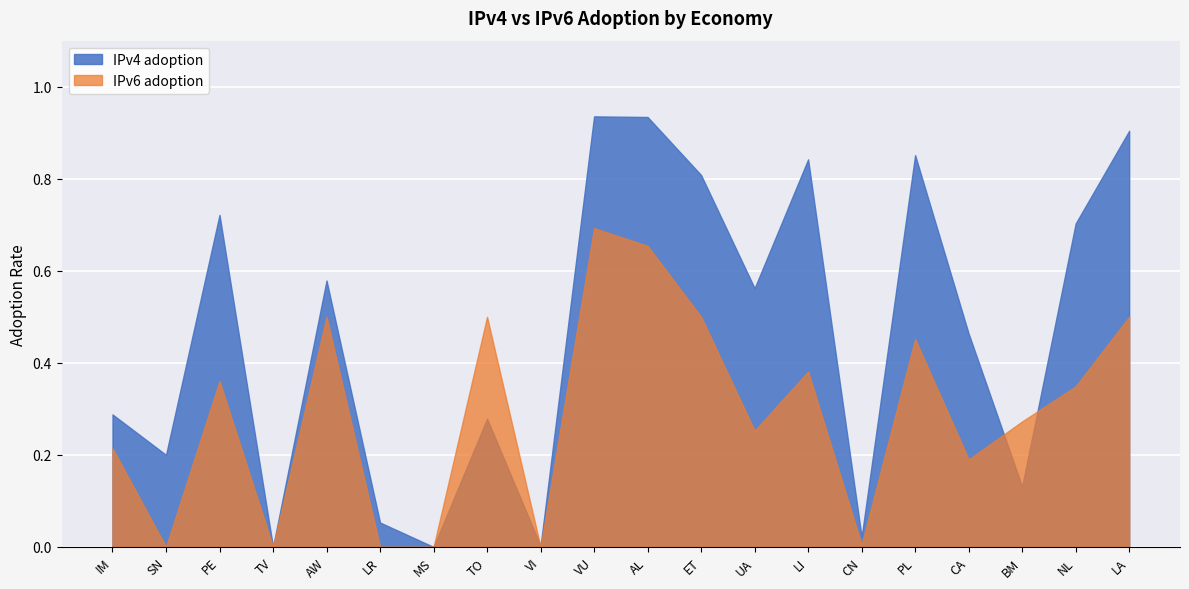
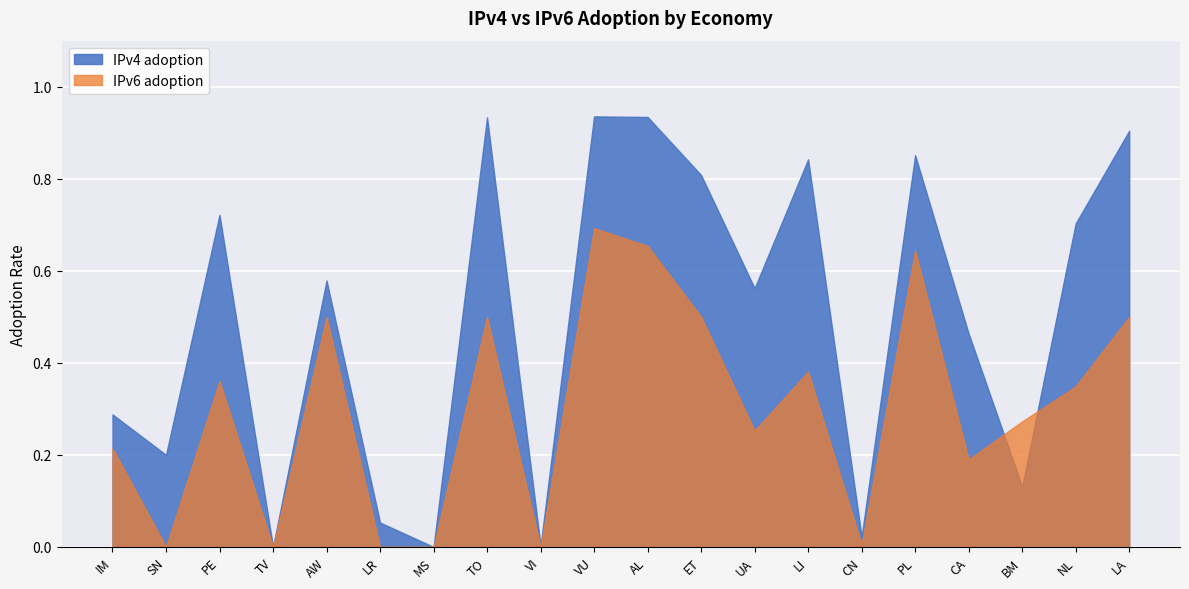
  {
    "IPv4 adoption": {
      "IM": 0.29,
      "SN": 0.20,
      "PE": 0.72,
      "AW": 0.58,
      "LR": 0.05,
-     "TO": 0.28,
+     "TO": 0.93,
      "VU": 0.94,
      "AL": 0.93,
      "ET": 0.81,
      "UA": 0.56,
      "LI": 0.84,
      "CN": 0.02,
      "PL": 0.85,
      "CA": 0.46,
      "BM": 0.13,
      "NL": 0.70,
      "LA": 0.90
    },
    "IPv6 adoption": {
      "IM": 0.21,
      "SN": 0.00,
      "PE": 0.36,
      "AW": 0.50,
      "LR": 0.00,
      "TO": 0.50,
      "VU": 0.69,
      "AL": 0.65,
      "ET": 0.50,
      "UA": 0.25,
      "LI": 0.38,
-     "PL": 0.45,
+     "PL": 0.64,
      "CA": 0.19,
      "BM": 0.27,
      "NL": 0.35,
      "LA": 0.50
    }
  }
